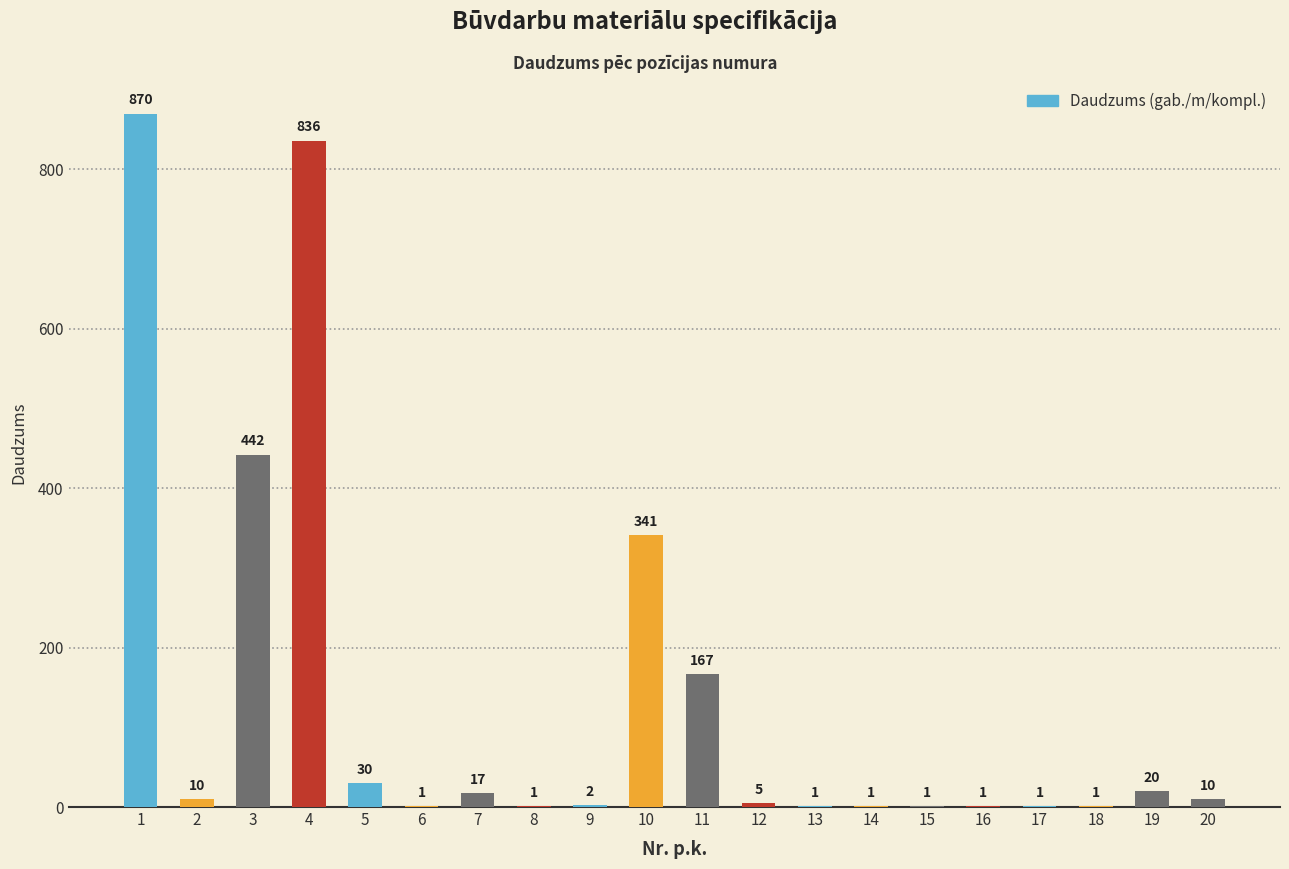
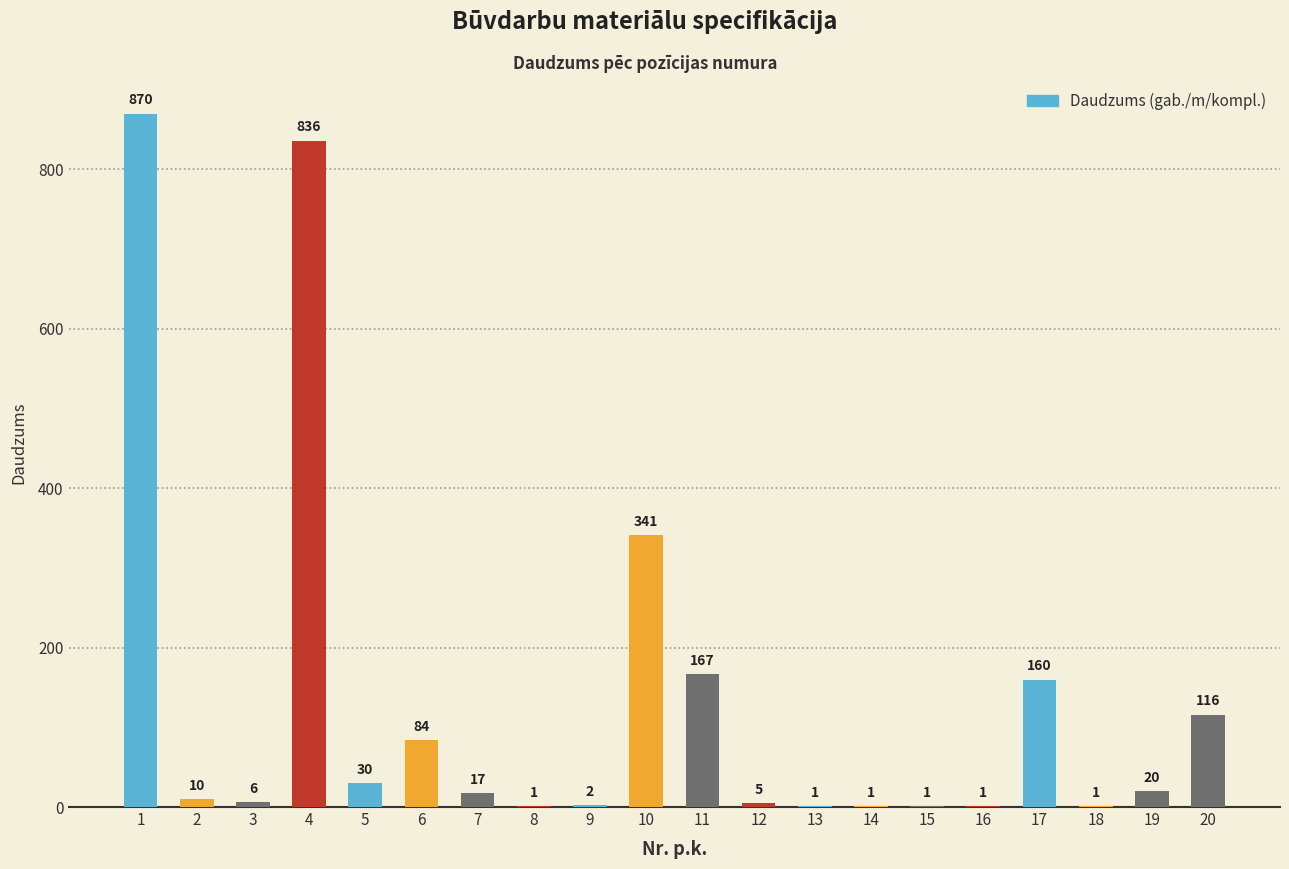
  {
    "1": 870,
    "2": 10,
-   "3": 442,
+   "3": 6,
    "4": 836,
    "5": 30,
-   "6": 1,
+   "6": 84,
    "7": 17,
    "8": 1,
    "9": 2,
    "10": 341,
    "11": 167,
    "12": 5,
    "13": 1,
    "14": 1,
    "15": 1,
    "16": 1,
-   "17": 1,
+   "17": 160,
    "18": 1,
    "19": 20,
-   "20": 10
+   "20": 116
  }
